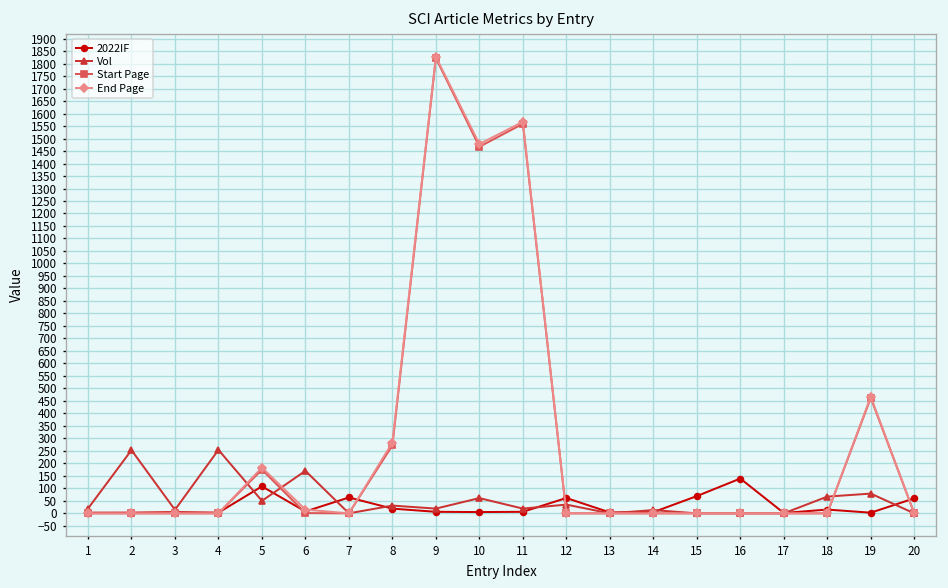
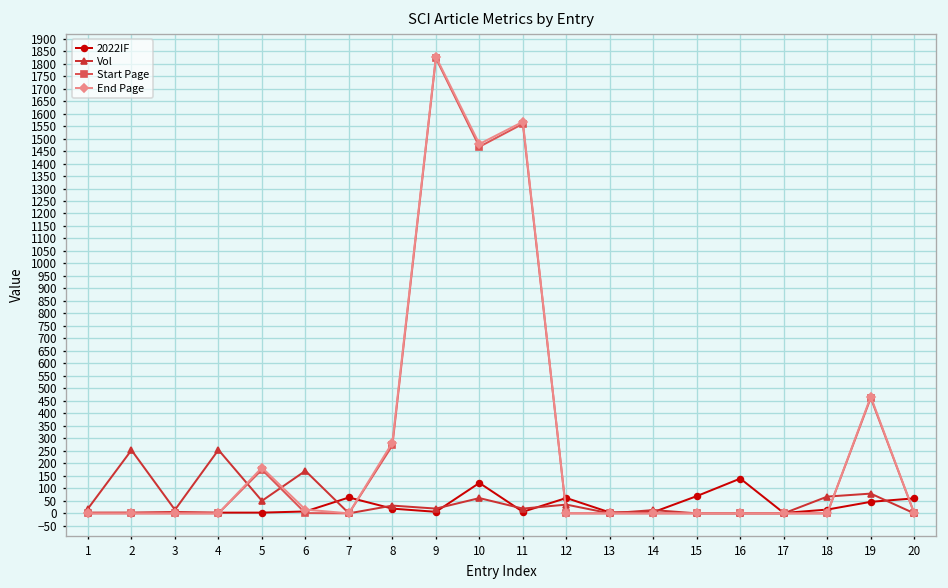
  {
    "2022IF": {
-     "5": 110,
+     "5": 0,
      "7": 60,
      "9": 10,
-     "10": 10,
+     "10": 120,
      "11": 10,
      "12": 60,
      "15": 70,
      "16": 140,
      "18": 20,
-     "19": 0,
+     "19": 50,
      "20": 60
    }
  }
